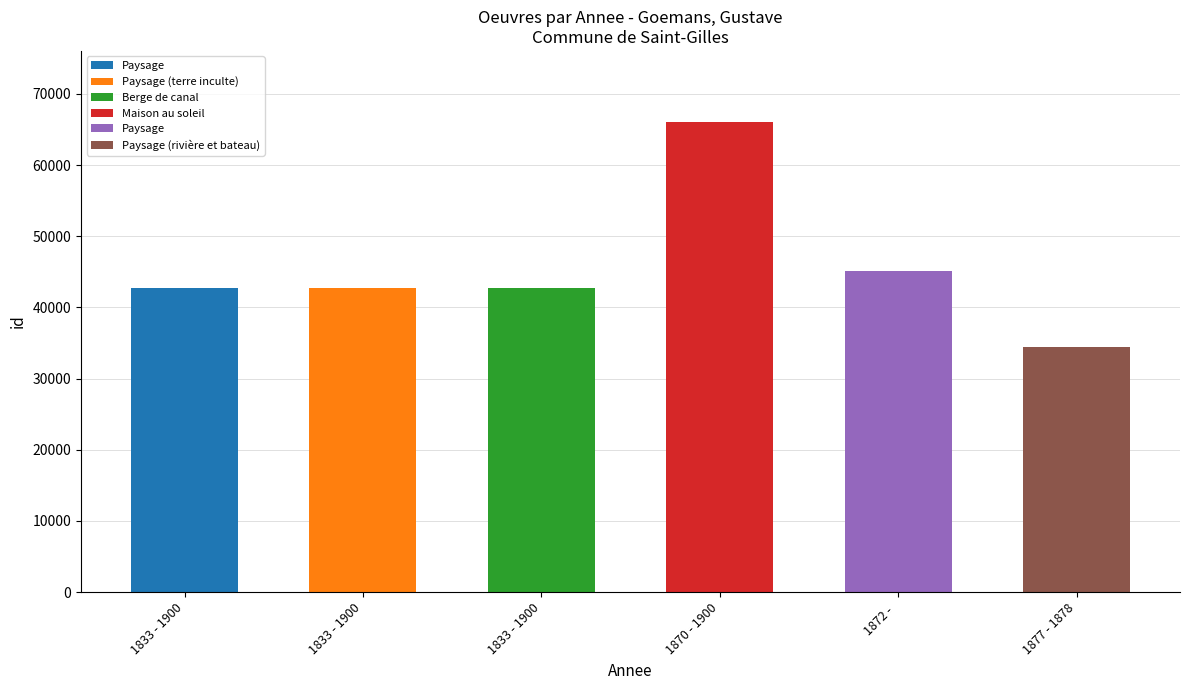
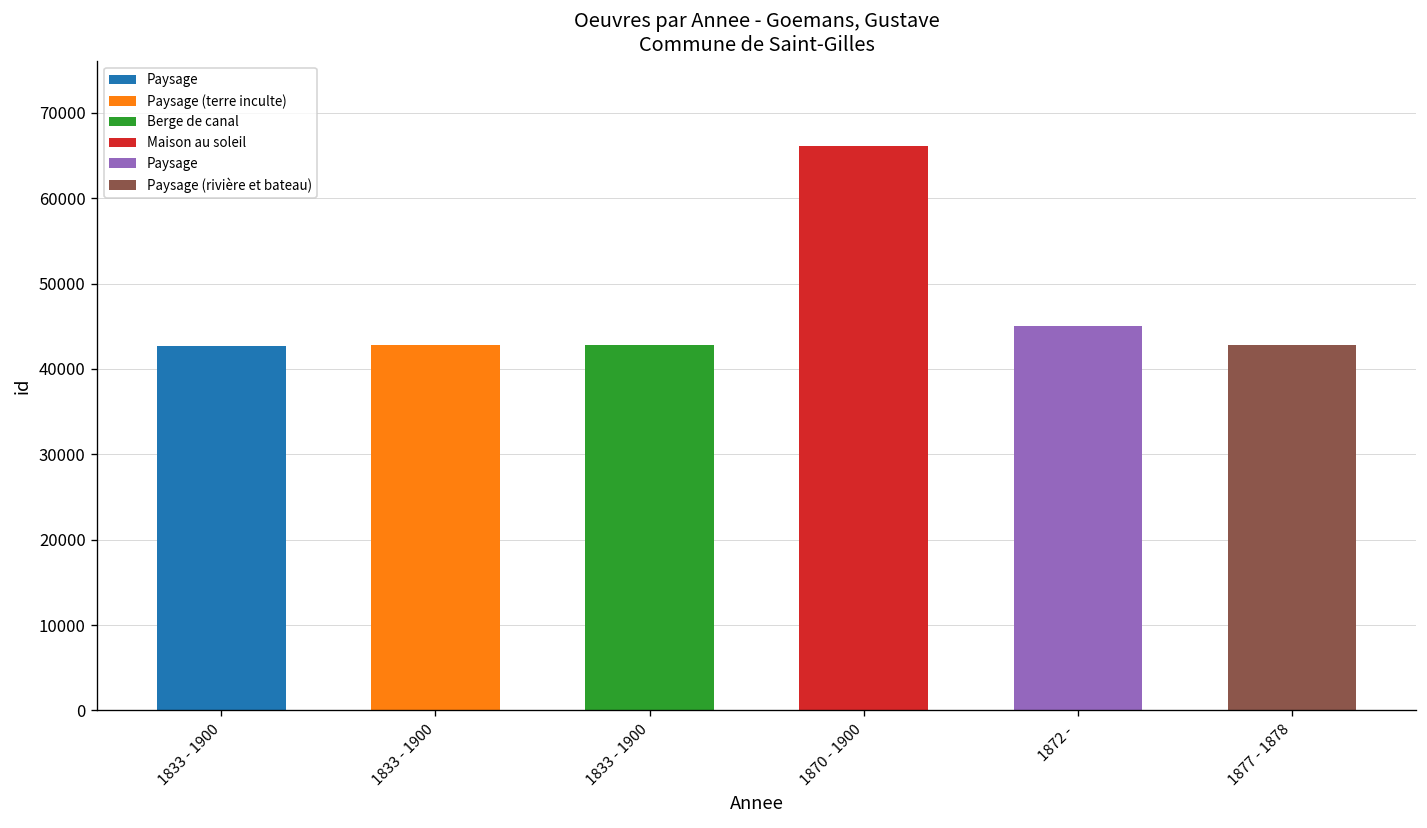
  {
    "1870 - 1900": 66000,
    "1872 -": 45000,
-   "1877 - 1878": 34000
+   "1877 - 1878": 43000
  }
